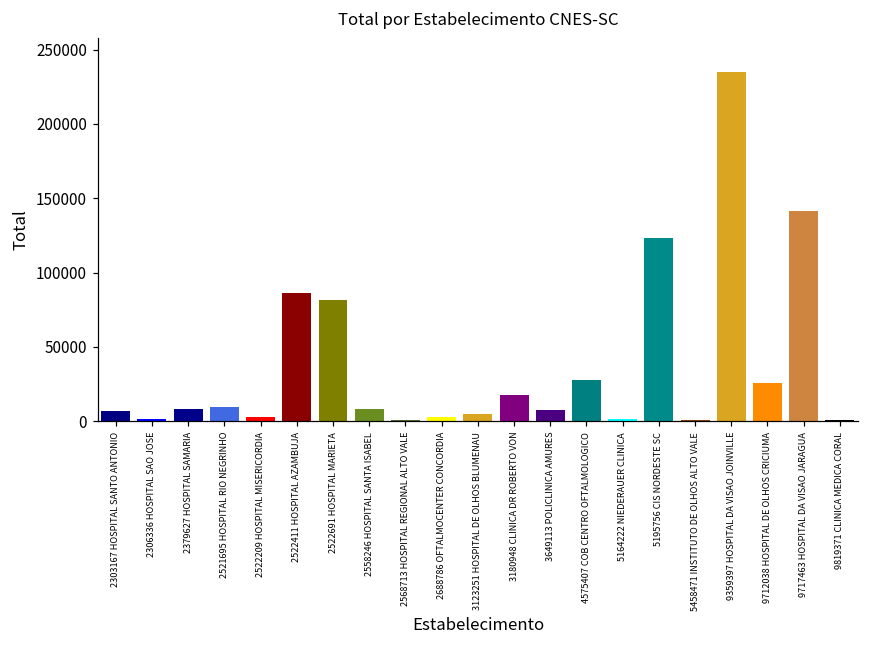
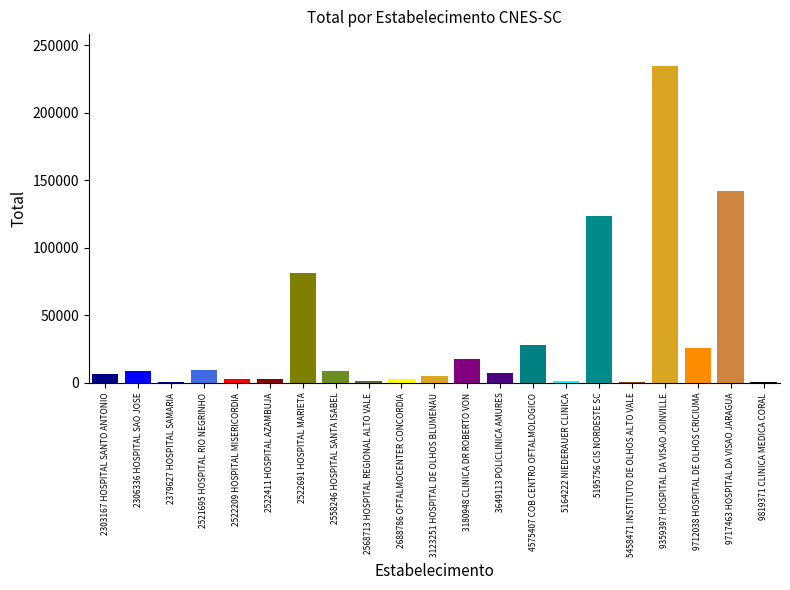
  {
    "2303167 HOSPITAL SANTO ANTONIO": 7000,
-   "2306336 HOSPITAL SAO JOSE": 2000,
-   "2379627 HOSPITAL SAMARIA": 8000,
+   "2306336 HOSPITAL SAO JOSE": 9000,
+   "2379627 HOSPITAL SAMARIA": 1000,
    "2521695 HOSPITAL RIO NEGRINHO": 10000,
    "2522209 HOSPITAL MISERICORDIA": 3000,
-   "2522411 HOSPITAL AZAMBUJA": 86000,
+   "2522411 HOSPITAL AZAMBUJA": 3000,
    "2522691 HOSPITAL MARIETA": 81000,
    "2558246 HOSPITAL SANTA ISABEL": 8000,
    "2688786 OFTALMOCENTER CONCORDIA": 3000,
    "3123251 HOSPITAL DE OLHOS BLUMENAU": 5000,
    "3180948 CLINICA DR ROBERTO VON": 18000,
    "3649113 POLICLINICA AMURES": 8000,
    "4575407 COB CENTRO OFTALMOLOGICO": 28000,
    "5195756 CIS NORDESTE SC": 123000,
    "9359397 HOSPITAL DA VISAO JOINVILLE": 235000,
    "9712038 HOSPITAL DE OLHOS CRICIUMA": 26000,
    "9717463 HOSPITAL DA VISAO JARAGUA": 142000
  }
